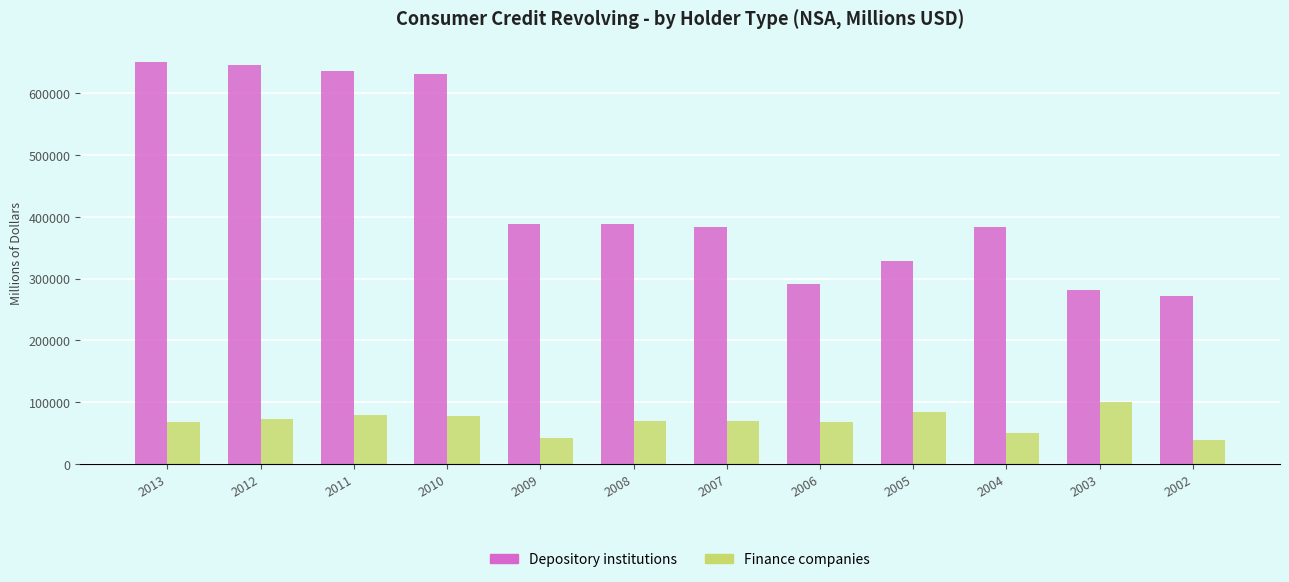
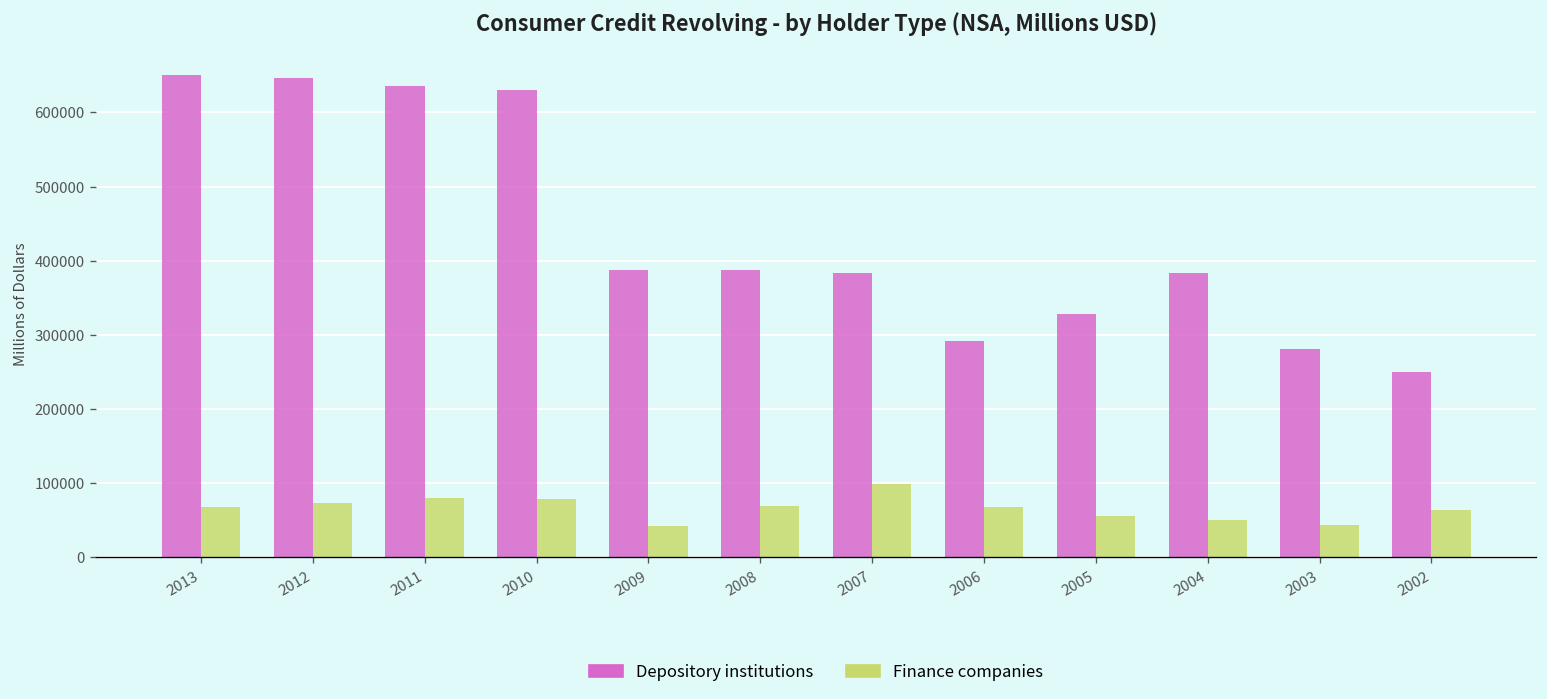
  {
    "Depository institutions": {
      "2013": 650000,
      "2012": 650000,
      "2011": 640000,
      "2010": 630000,
      "2009": 390000,
      "2008": 390000,
      "2007": 380000,
      "2006": 290000,
      "2005": 330000,
      "2004": 380000,
      "2003": 280000,
-     "2002": 270000
+     "2002": 250000
    },
    "Finance companies": {
      "2013": 70000,
      "2012": 70000,
      "2011": 80000,
      "2010": 80000,
      "2009": 40000,
      "2008": 70000,
-     "2007": 70000,
+     "2007": 100000,
      "2006": 70000,
-     "2005": 80000,
+     "2005": 60000,
      "2004": 50000,
-     "2003": 100000,
-     "2002": 40000
+     "2003": 40000,
+     "2002": 60000
    }
  }
